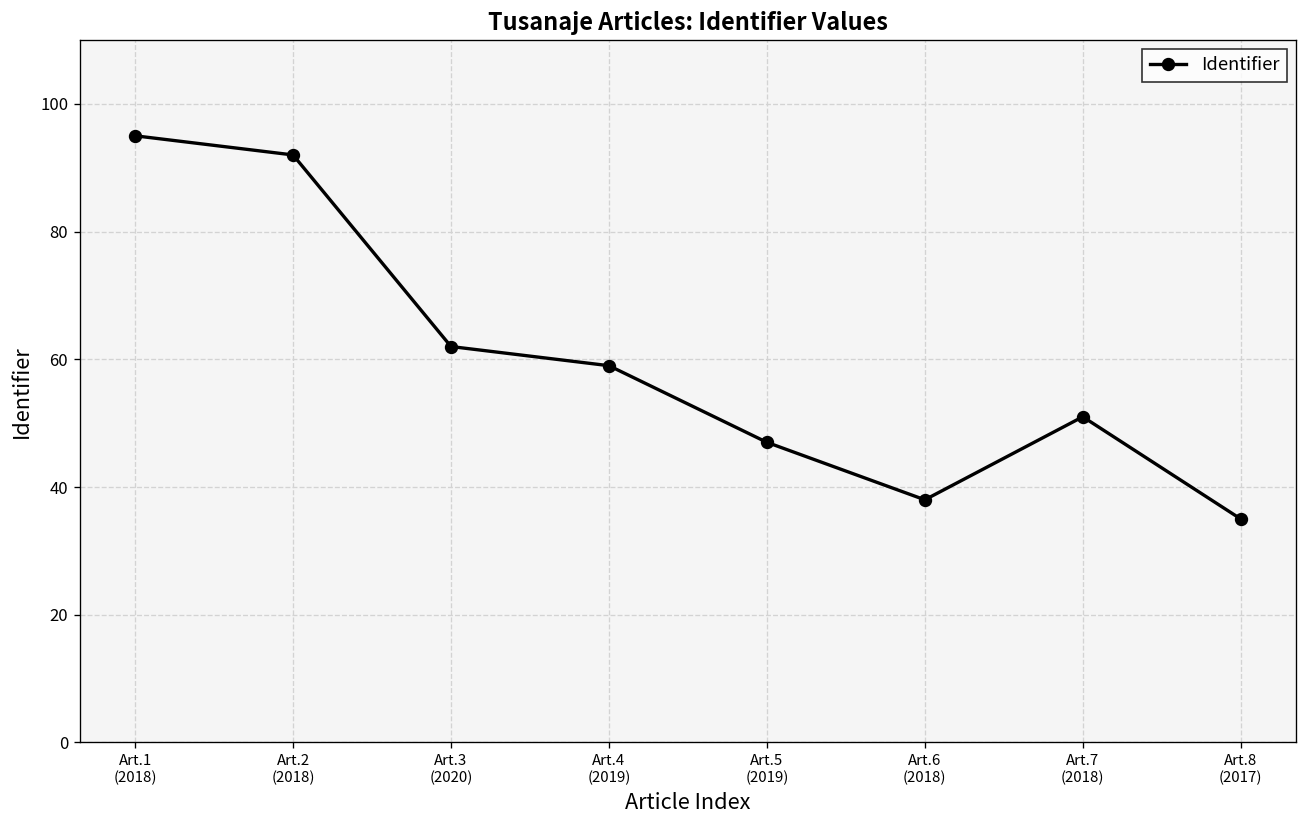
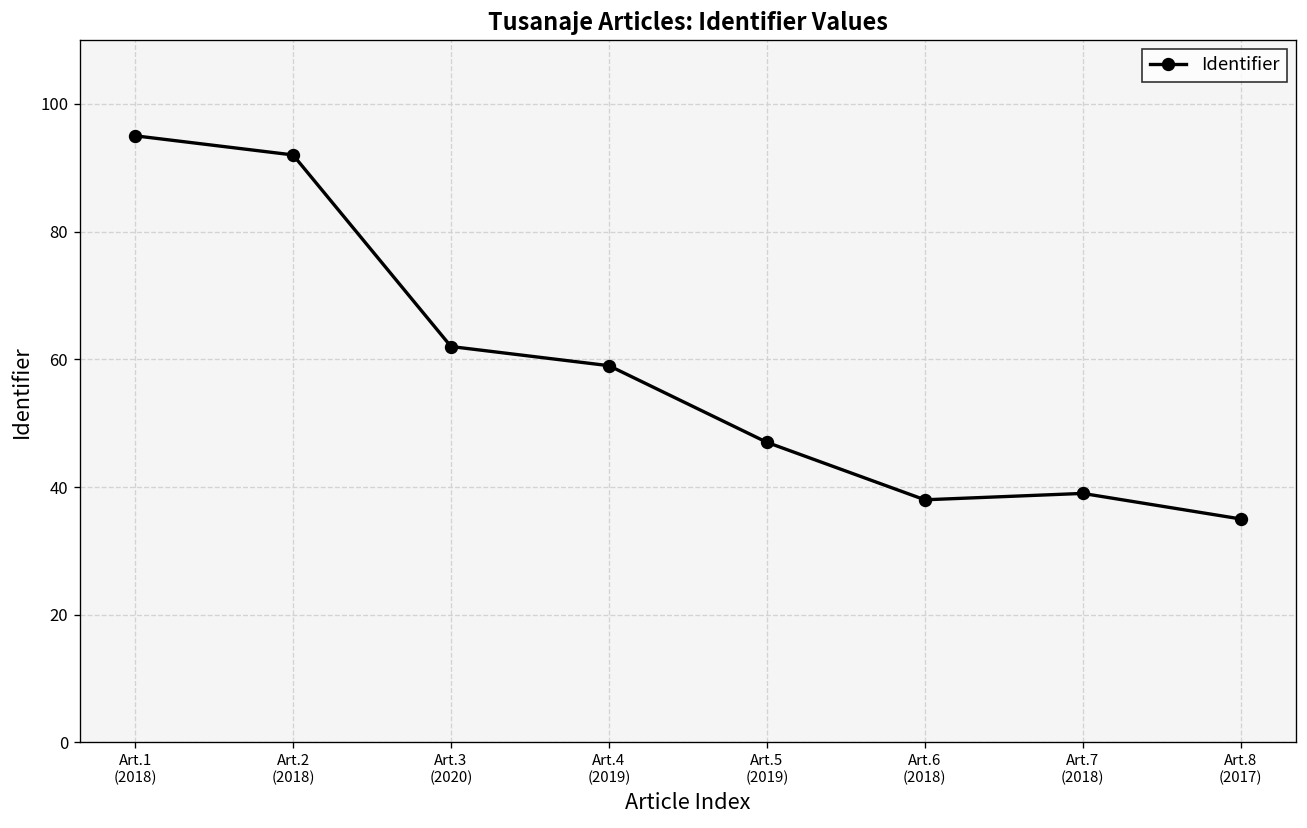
  {
    "Art.1 (2018)": 95,
    "Art.2 (2018)": 92,
    "Art.3 (2020)": 62,
    "Art.4 (2019)": 59,
    "Art.5 (2019)": 47,
    "Art.6 (2018)": 38,
-   "Art.7 (2018)": 51,
+   "Art.7 (2018)": 39,
    "Art.8 (2017)": 35
  }
